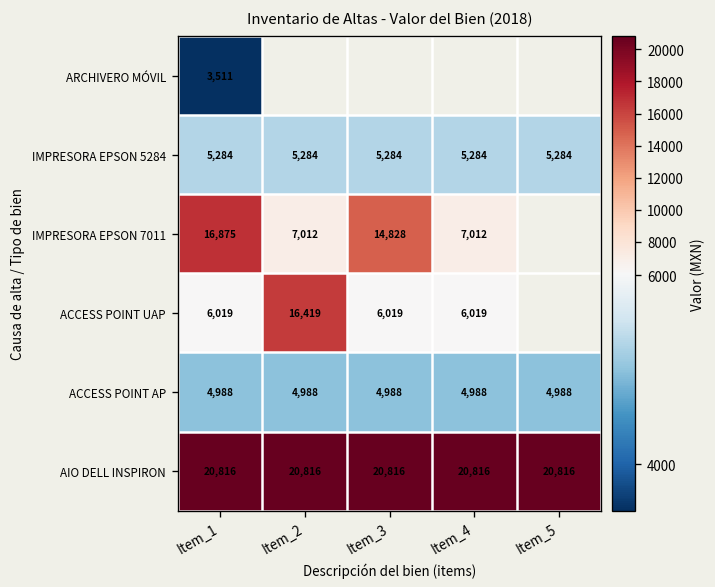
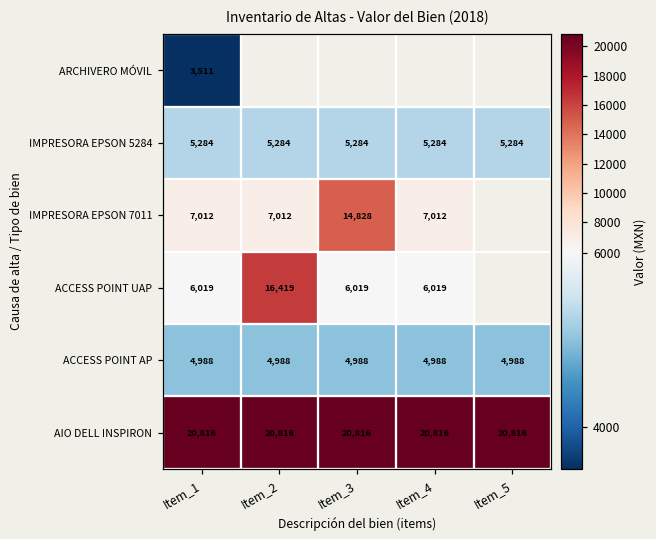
  {
    "ARCHIVERO MÓVIL": {
      "Item_1": "3,511"
    },
    "IMPRESORA EPSON 5284": {
      "Item_1": "5,284",
      "Item_2": "5,284",
      "Item_3": "5,284",
      "Item_4": "5,284",
      "Item_5": "5,284"
    },
    "IMPRESORA EPSON 7011": {
-     "Item_1": "16,875",
+     "Item_1": "7,012",
      "Item_2": "7,012",
      "Item_3": "14,828",
      "Item_4": "7,012"
    },
    "ACCESS POINT UAP": {
      "Item_1": "6,019",
      "Item_2": "16,419",
      "Item_3": "6,019",
      "Item_4": "6,019"
    },
    "ACCESS POINT AP": {
      "Item_1": "4,988",
      "Item_2": "4,988",
      "Item_3": "4,988",
      "Item_4": "4,988",
      "Item_5": "4,988"
    },
    "AIO DELL INSPIRON": {
      "Item_1": "20,816",
      "Item_2": "20,816",
      "Item_3": "20,816",
      "Item_4": "20,816",
      "Item_5": "20,816"
    }
  }
